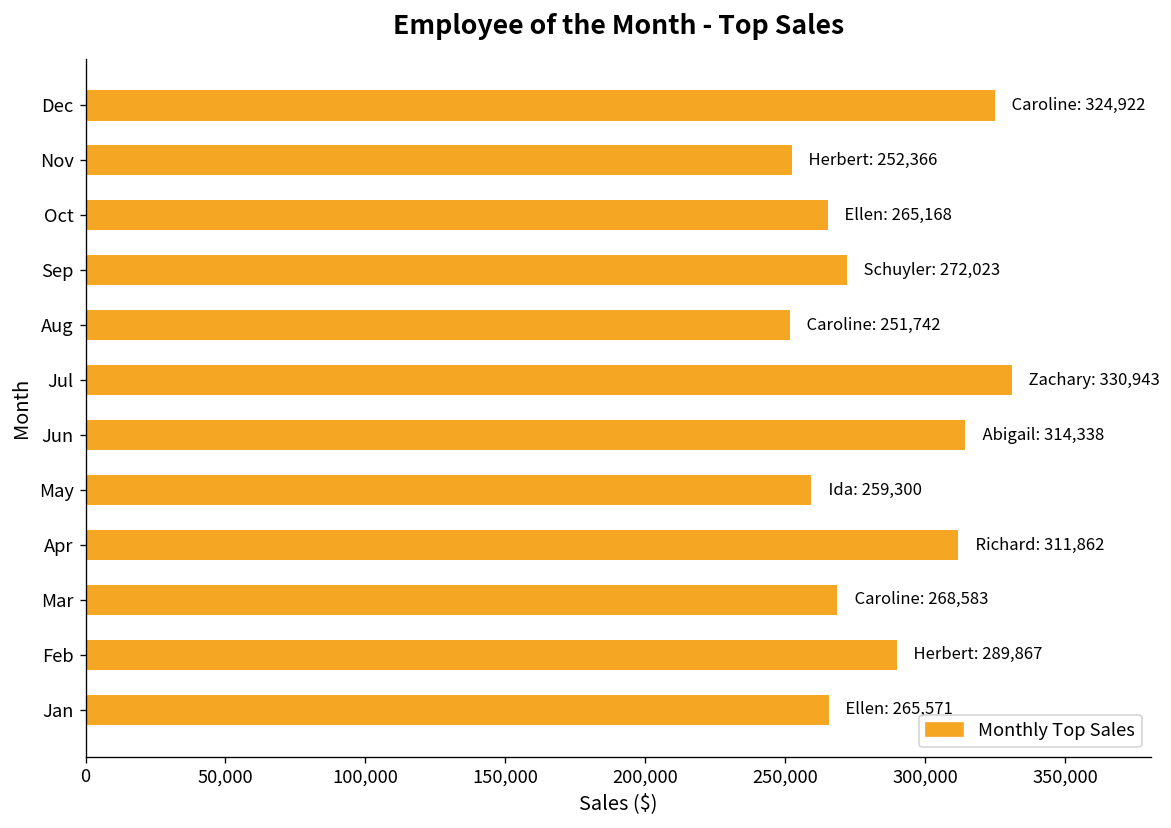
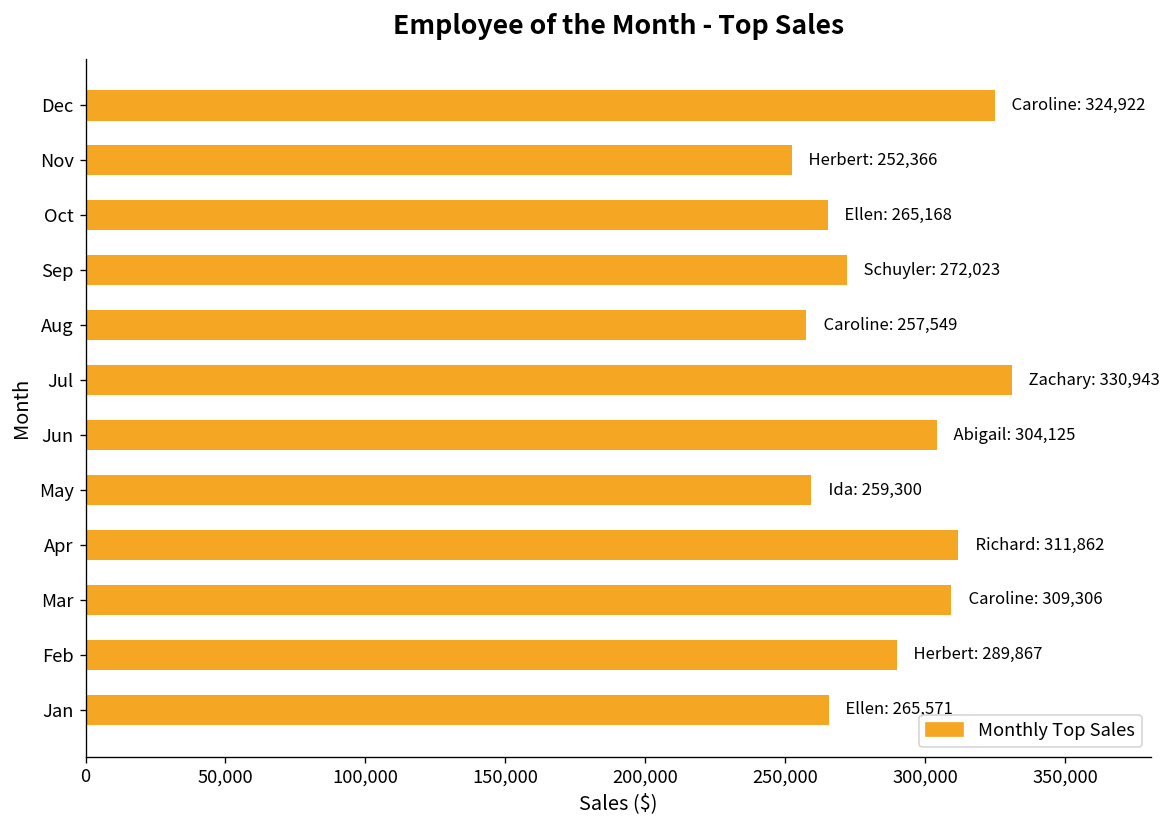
  {
    "Dec": "324,922",
    "Nov": "252,366",
    "Oct": "265,168",
    "Sep": "272,023",
-   "Aug": "251,742",
+   "Aug": "257,549",
    "Jul": "330,943",
-   "Jun": "314,338",
+   "Jun": "304,125",
    "May": "259,300",
    "Apr": "311,862",
-   "Mar": "268,583",
+   "Mar": "309,306",
    "Feb": "289,867"
  }
